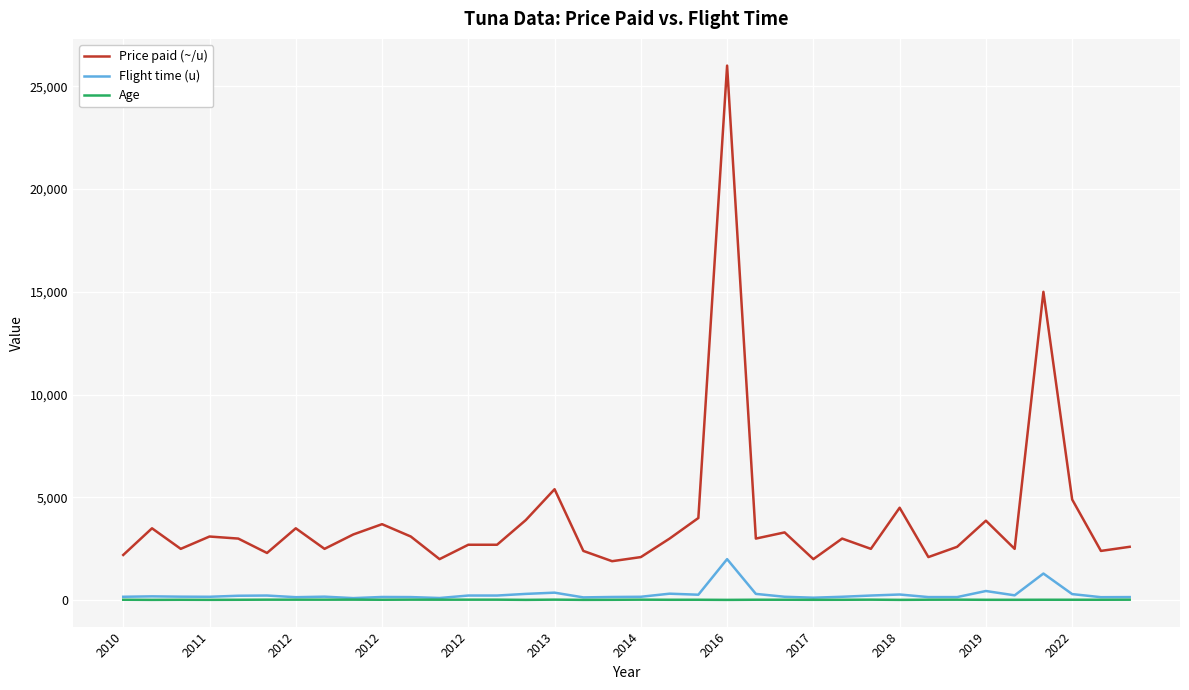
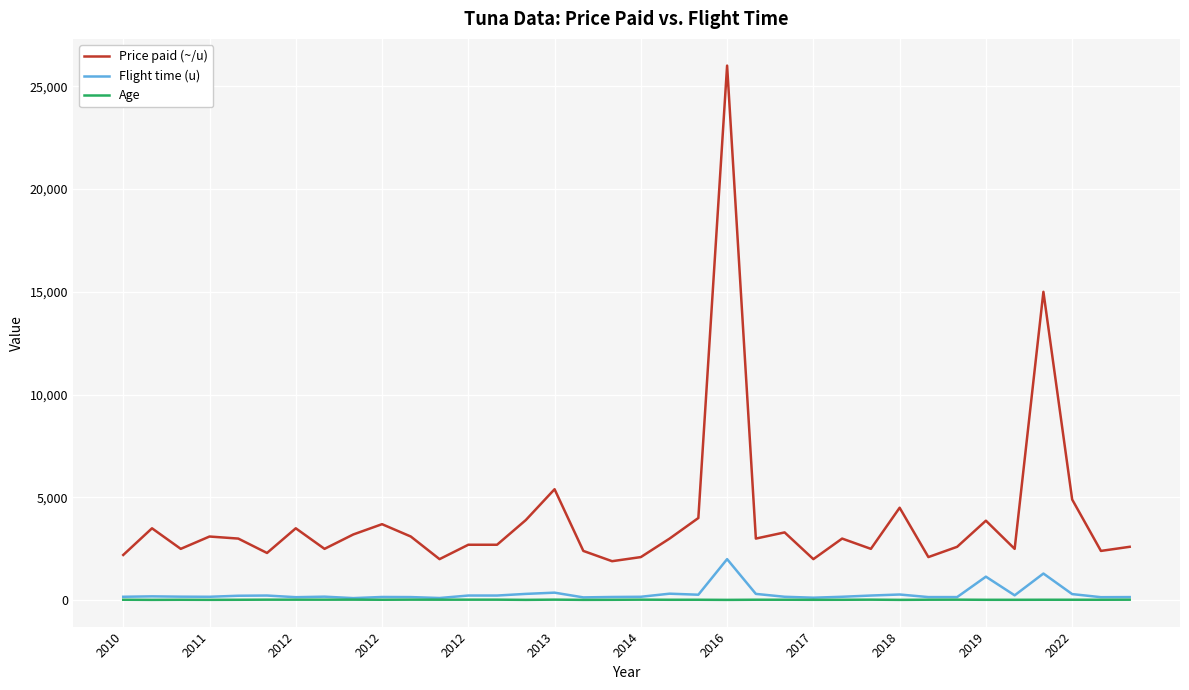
  {
    "Price paid (~/u)": {
      "2010": "2,200",
      "2019": "3,900"
    },
    "Flight time (u)": {
      "2010": "200",
-     "2019": "500"
+     "2019": "1,100"
    },
    "Age": {
      "2010": "0",
      "2019": "0"
    }
  }
